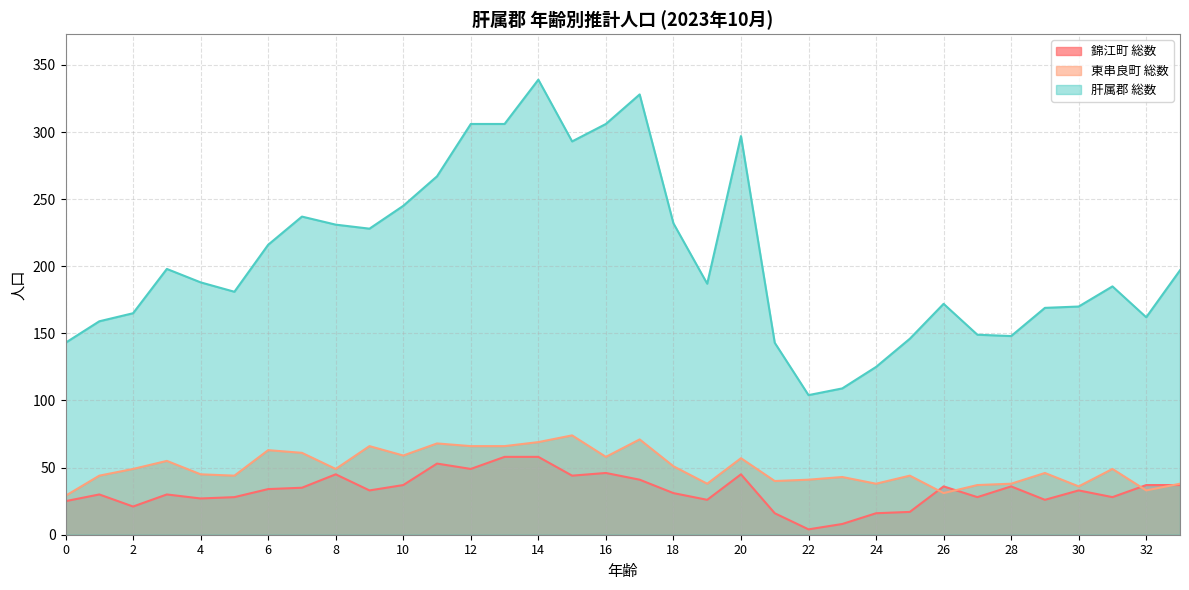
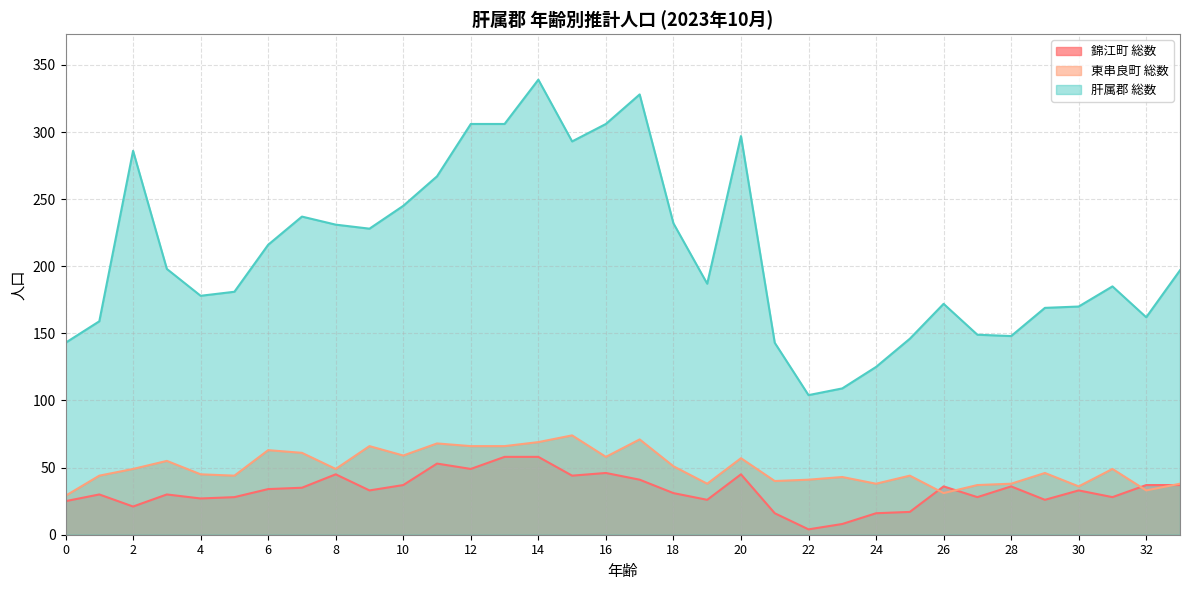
  {
    "肝属郡 総数": {
      "0": 143,
-     "2": 165,
-     "4": 188,
+     "2": 286,
+     "4": 178,
      "6": 216,
      "8": 231,
      "10": 245,
      "12": 306,
      "14": 339,
      "16": 306,
      "18": 232,
      "20": 297,
      "22": 104,
      "24": 125,
      "26": 172,
      "28": 148,
      "30": 170,
      "32": 162
    }
  }
